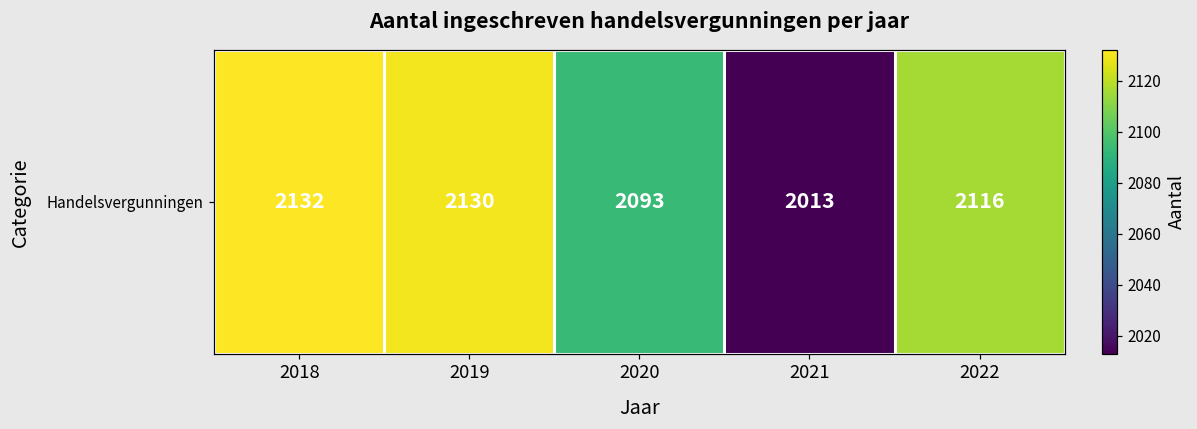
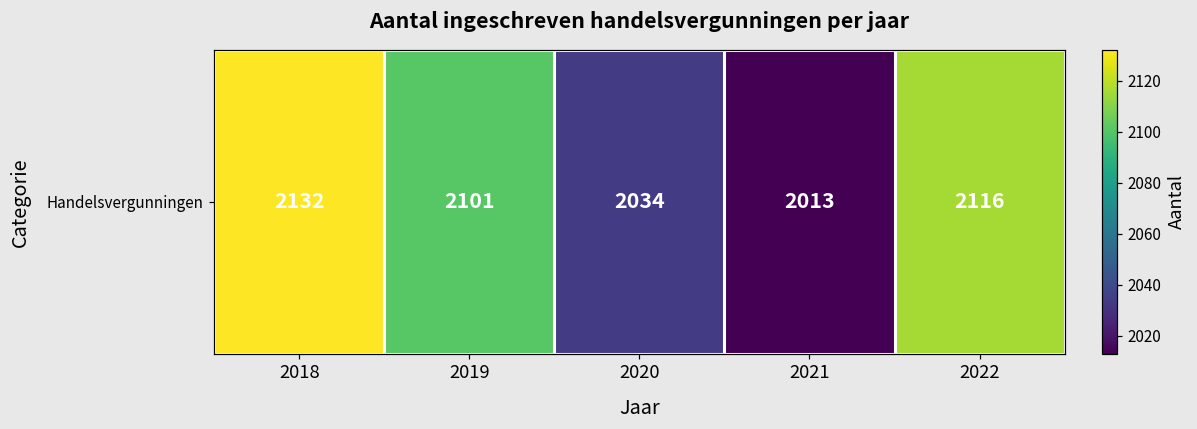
  {
    "Handelsvergunningen": {
      "2018": 2132,
-     "2019": 2130,
-     "2020": 2093,
+     "2019": 2101,
+     "2020": 2034,
      "2021": 2013,
      "2022": 2116
    }
  }
